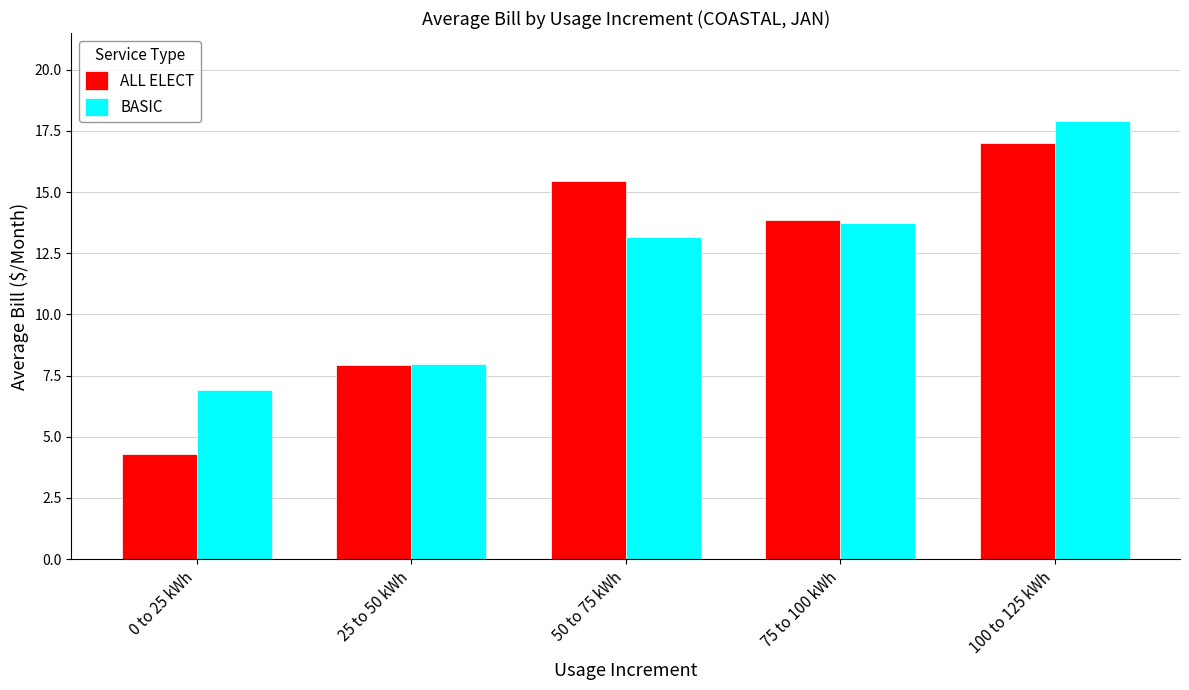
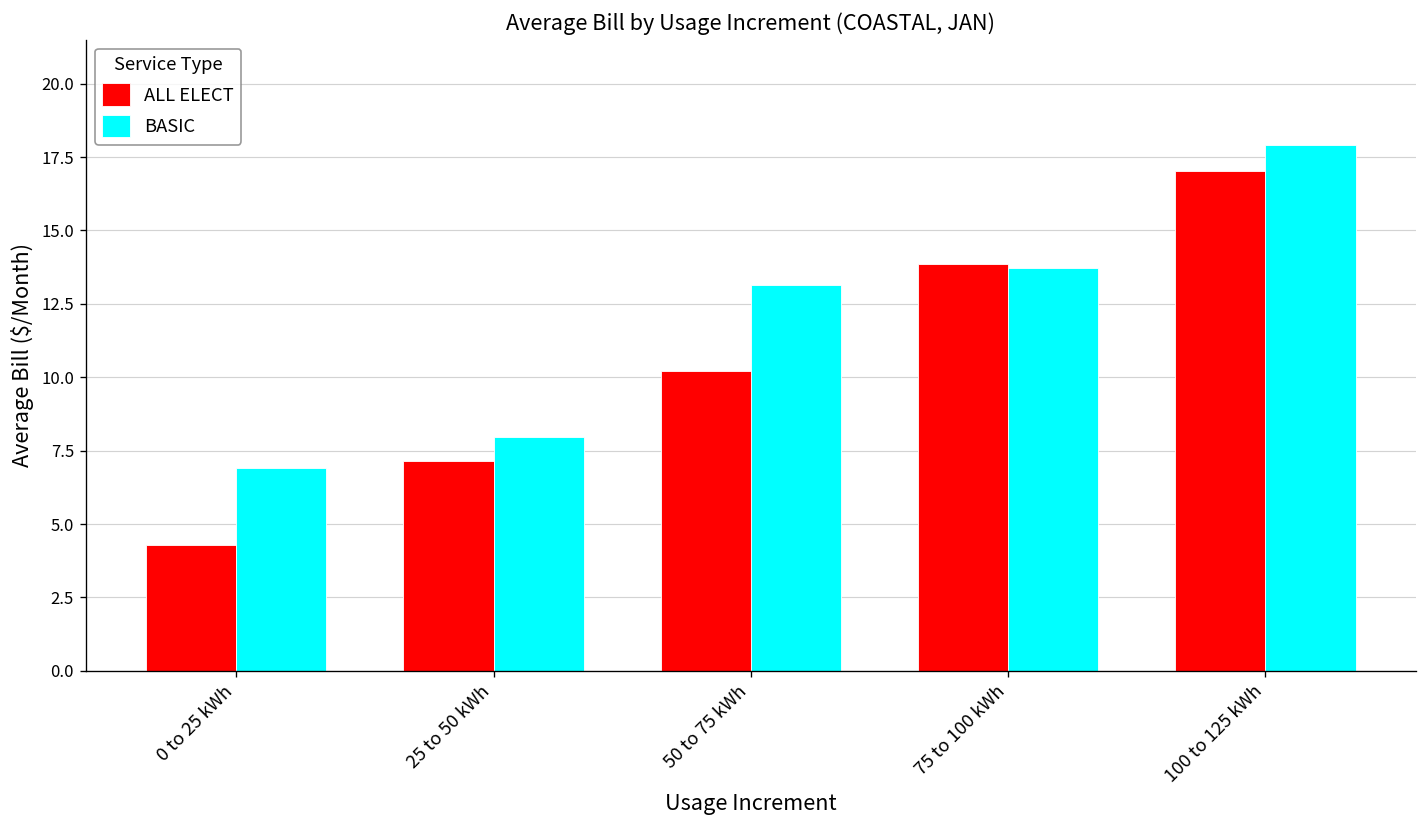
  {
    "ALL ELECT": {
      "0 to 25 kWh": 4.3,
-     "25 to 50 kWh": 7.9,
-     "50 to 75 kWh": 15.4,
+     "25 to 50 kWh": 7.1,
+     "50 to 75 kWh": 10.2,
      "75 to 100 kWh": 13.9,
      "100 to 125 kWh": 17.0
    },
    "BASIC": {
      "0 to 25 kWh": 6.9,
      "25 to 50 kWh": 8.0,
      "50 to 75 kWh": 13.2,
      "75 to 100 kWh": 13.7,
      "100 to 125 kWh": 17.9
    }
  }
